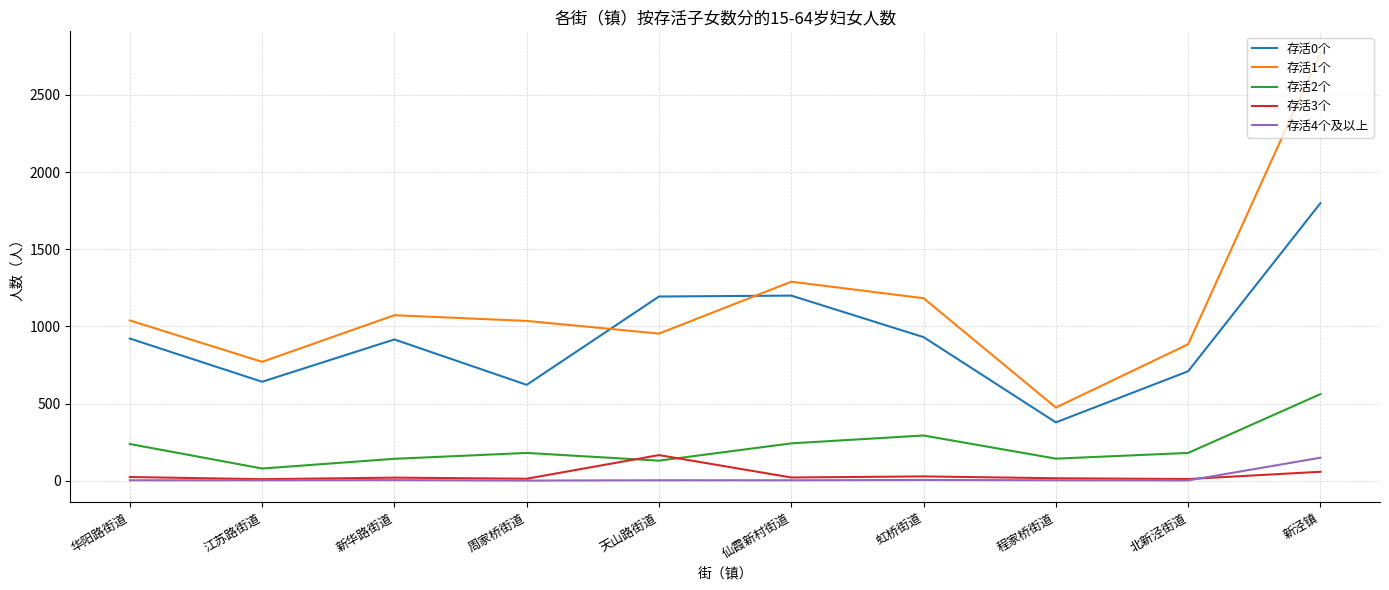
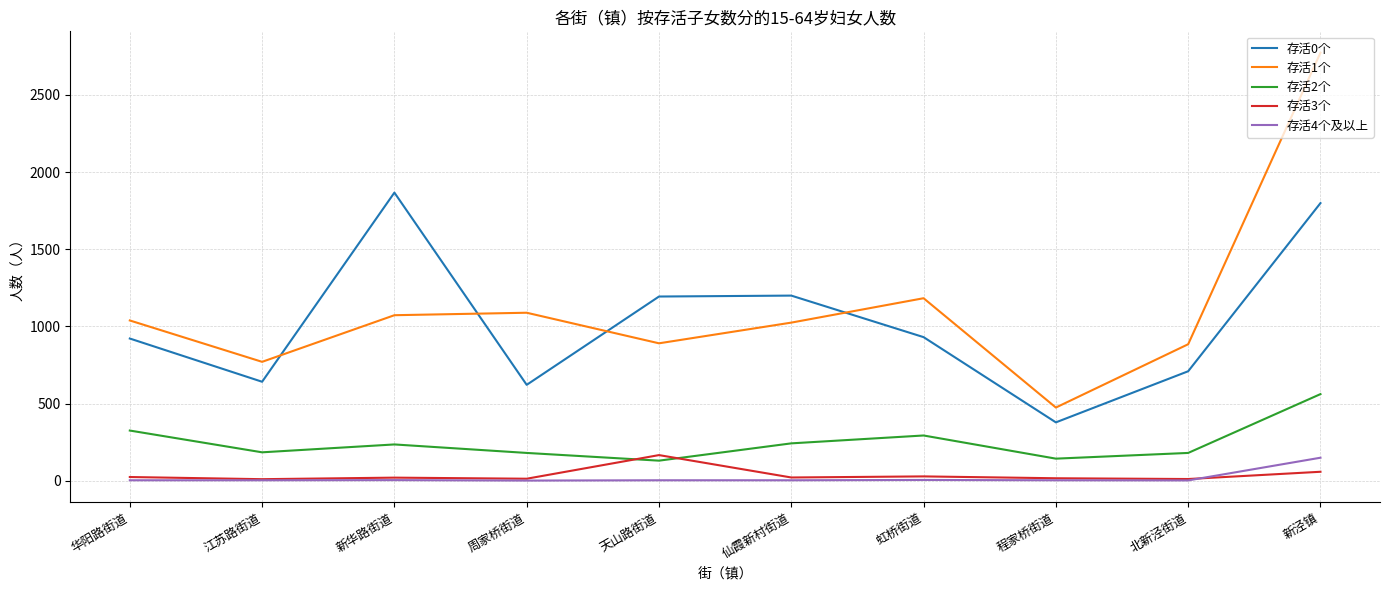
  {
    "存活0个": {
      "华阳路街道": 920,
      "江苏路街道": 640,
-     "新华路街道": 920,
+     "新华路街道": 1870,
      "周家桥街道": 620,
      "天山路街道": 1190,
      "仙霞新村街道": 1200,
      "虹桥街道": 930,
      "程家桥街道": 380,
      "北新泾街道": 710,
      "新泾镇": 1800
    },
    "存活1个": {
      "华阳路街道": 1040,
      "江苏路街道": 770,
      "新华路街道": 1070,
-     "周家桥街道": 1040,
-     "天山路街道": 950,
-     "仙霞新村街道": 1290,
+     "周家桥街道": 1090,
+     "天山路街道": 890,
+     "仙霞新村街道": 1030,
      "虹桥街道": 1180,
      "程家桥街道": 480,
      "北新泾街道": 890
    },
    "存活2个": {
-     "华阳路街道": 240,
-     "江苏路街道": 80,
-     "新华路街道": 140,
+     "华阳路街道": 330,
+     "江苏路街道": 190,
+     "新华路街道": 240,
      "周家桥街道": 180,
      "天山路街道": 130,
      "仙霞新村街道": 240,
      "虹桥街道": 290,
      "程家桥街道": 140,
      "北新泾街道": 180,
      "新泾镇": 560
    },
    "存活3个": {
      "华阳路街道": 30,
      "天山路街道": 170,
      "仙霞新村街道": 20,
      "虹桥街道": 30,
      "新泾镇": 60
    },
    "存活4个及以上": {
      "华阳路街道": 0,
      "天山路街道": 0,
      "仙霞新村街道": 0,
      "虹桥街道": 10,
      "新泾镇": 150
    }
  }
